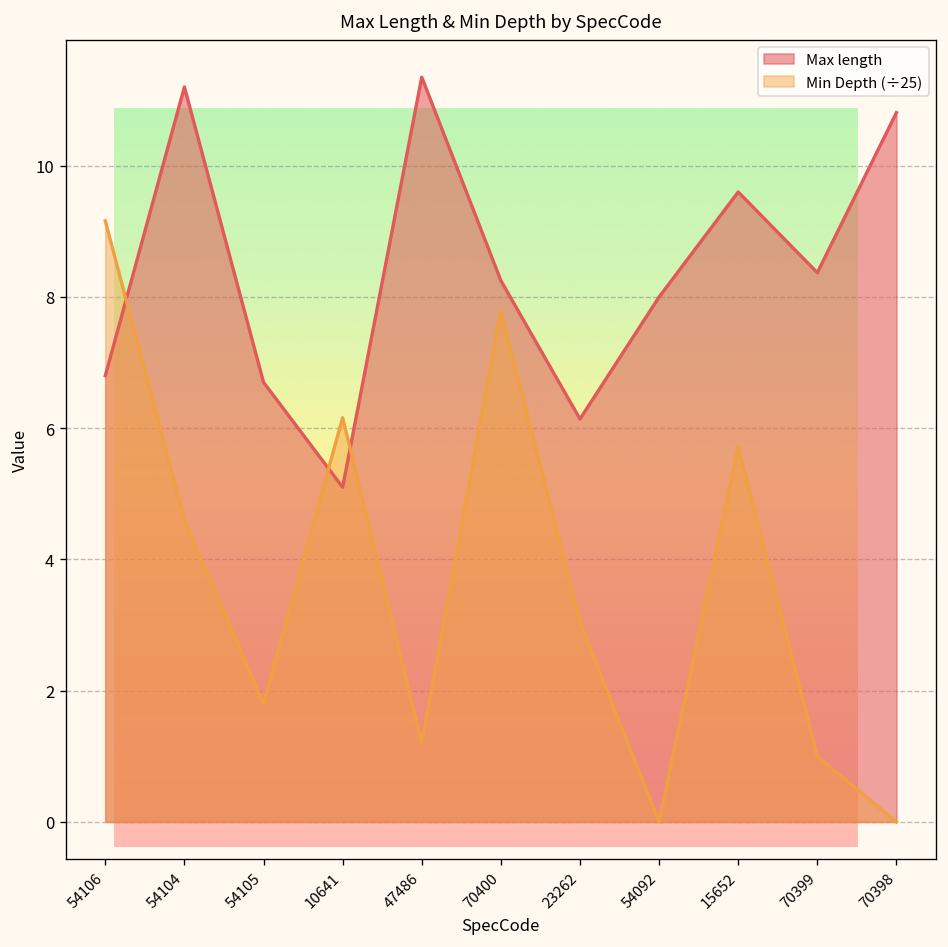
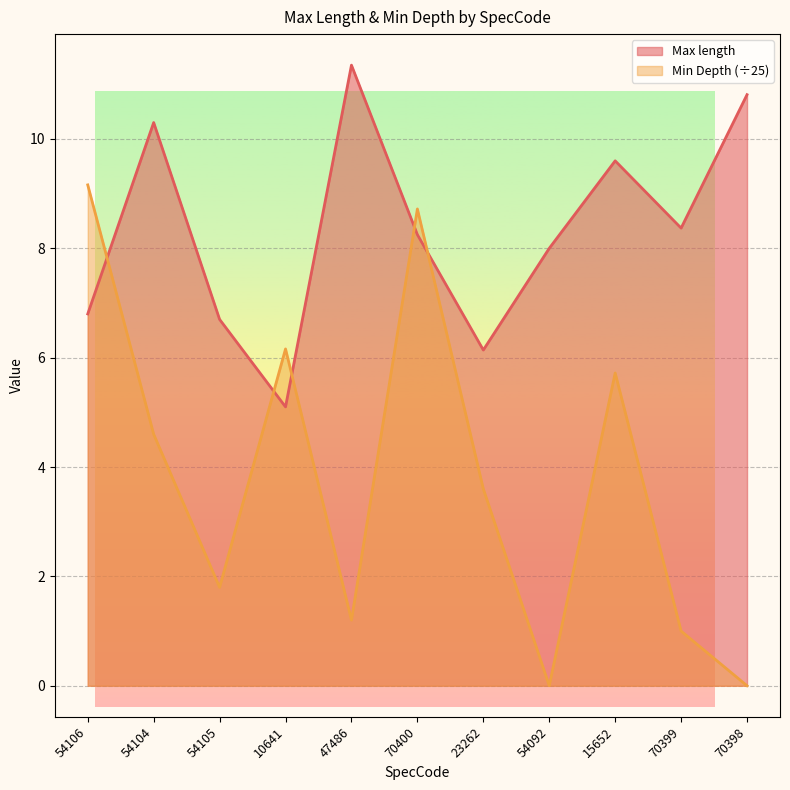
  {
    "Max length": {
      "54106": 6.8,
-     "54104": 11.2,
+     "54104": 10.3,
      "54105": 6.7,
      "10641": 5.1,
      "47486": 11.4,
      "70400": 8.3,
      "23262": 6.1,
      "54092": 8.0,
      "15652": 9.6,
      "70399": 8.4,
      "70398": 10.8
    },
    "Min Depth (÷25)": {
      "54106": 9.2,
      "54104": 4.6,
      "54105": 1.8,
      "10641": 6.2,
      "47486": 1.2,
-     "70400": 7.8,
-     "23262": 3.0,
+     "70400": 8.7,
+     "23262": 3.6,
      "54092": 0.0,
      "15652": 5.7,
      "70399": 1.0,
      "70398": 0.0
    }
  }
